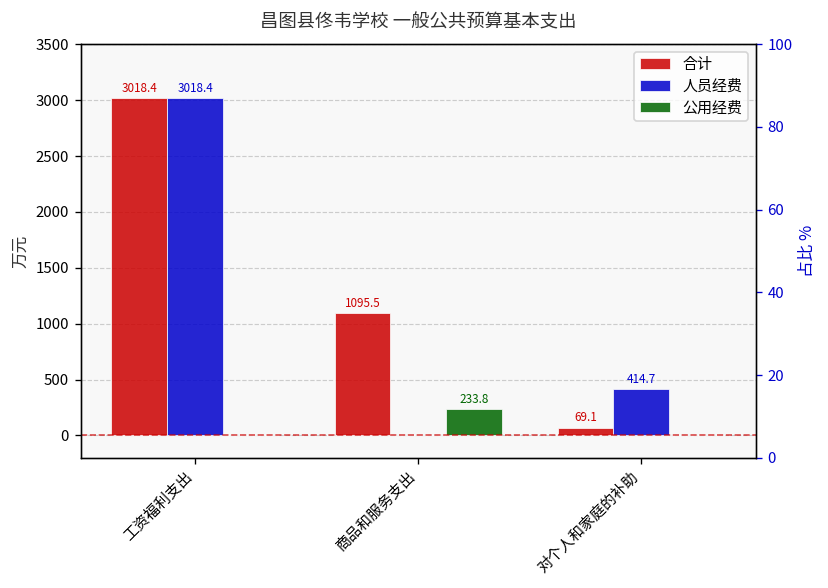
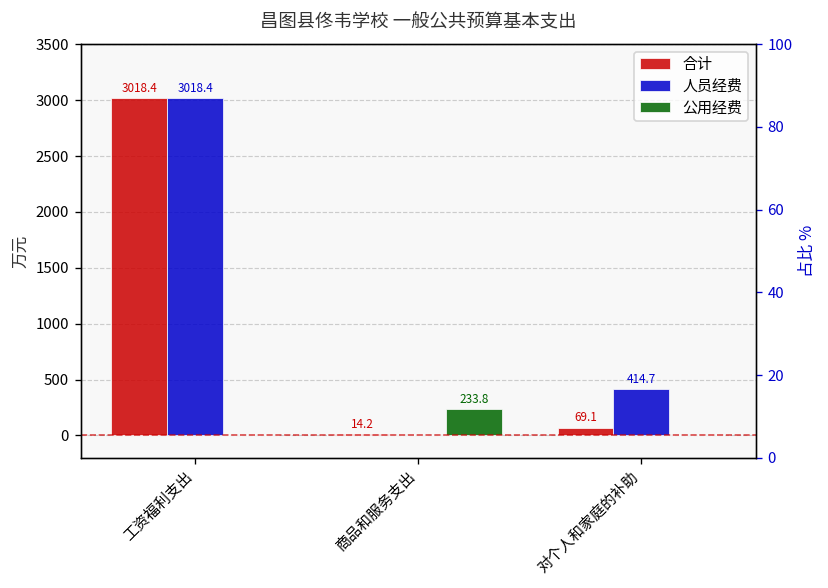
  {
    "合计": {
      "工资福利支出": 3018.4,
-     "商品和服务支出": 1095.5,
+     "商品和服务支出": 14.2,
      "对个人和家庭的补助": 69.1
    },
    "人员经费": {
      "工资福利支出": 3018.4,
      "对个人和家庭的补助": 414.7
    },
    "公用经费": {
      "商品和服务支出": 233.8
    }
  }
